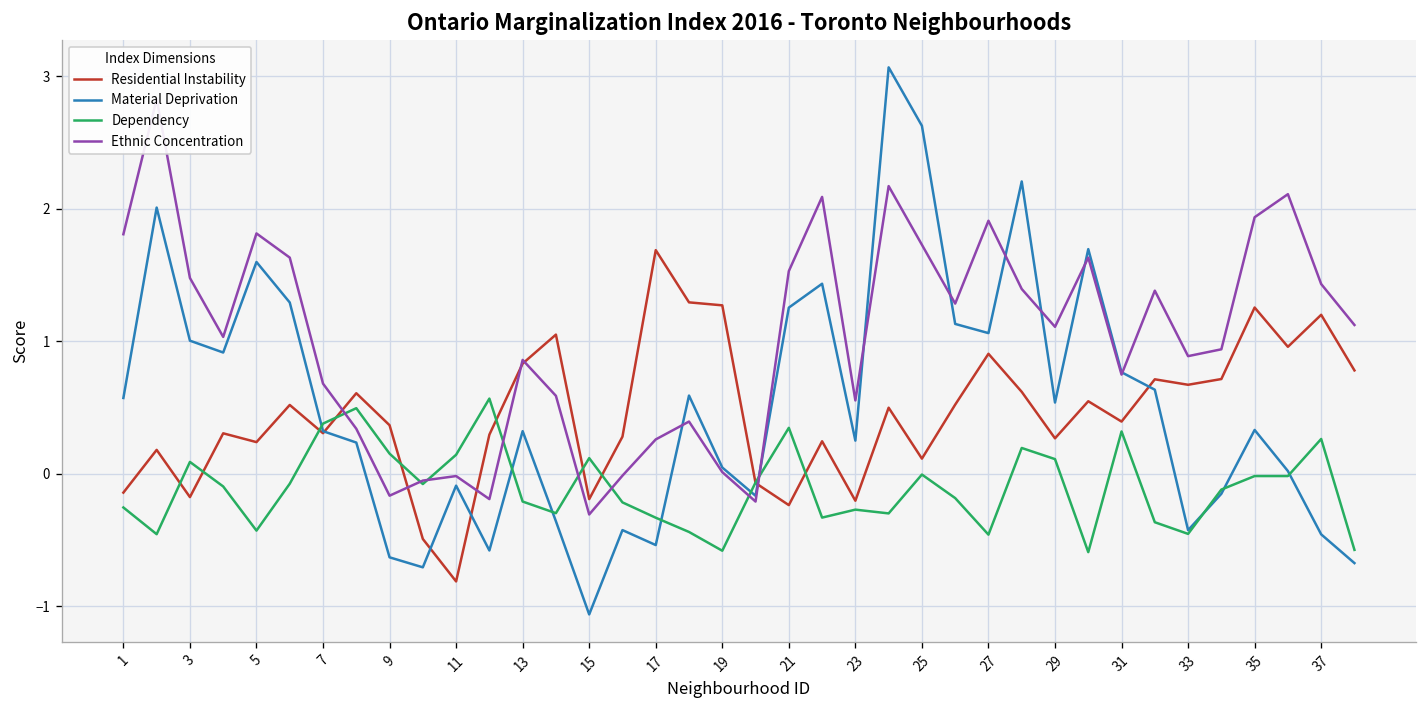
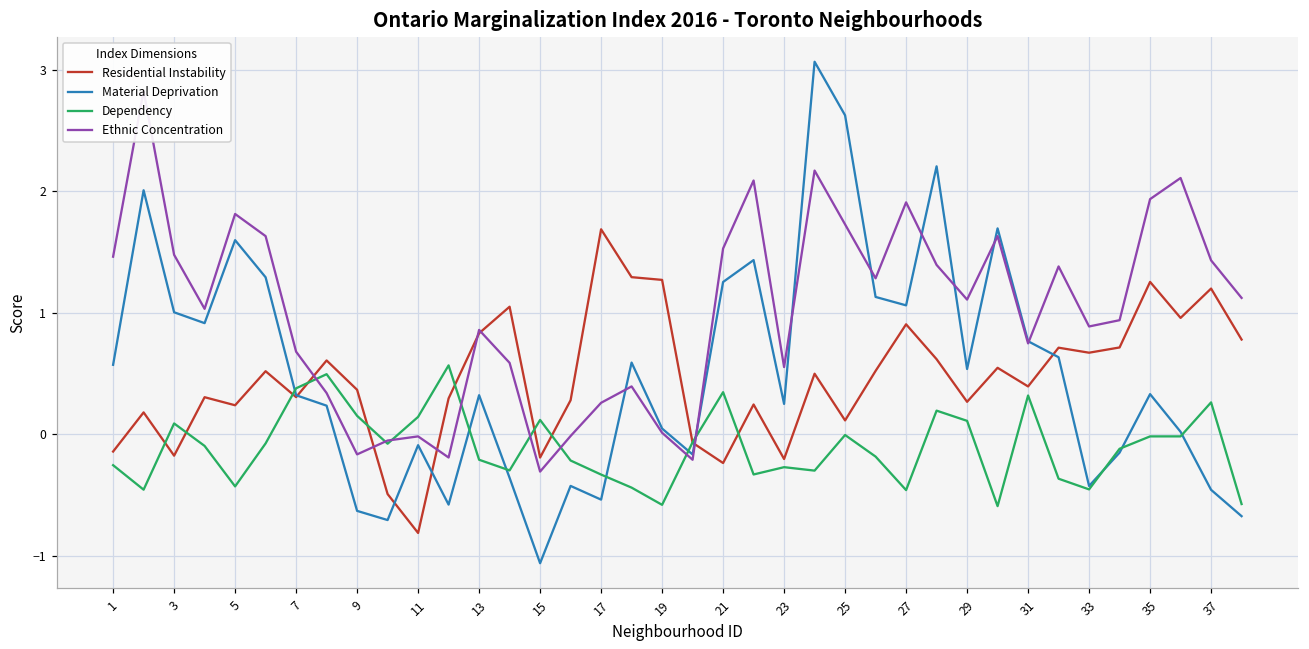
  {
    "Residential Instability": {
      "1": -0.14,
      "3": -0.18,
      "5": 0.24,
      "9": 0.37,
      "11": -0.81,
      "13": 0.83,
      "15": -0.19,
      "17": 1.69,
      "19": 1.27,
      "21": -0.24,
      "23": -0.20,
      "25": 0.11,
      "27": 0.91,
      "29": 0.27,
      "31": 0.39,
      "33": 0.67,
      "35": 1.25,
      "37": 1.20
    },
    "Material Deprivation": {
      "1": 0.57,
      "3": 1.00,
      "5": 1.60,
      "9": -0.63,
      "11": -0.09,
      "13": 0.32,
      "15": -1.06,
      "17": -0.54,
      "19": 0.05,
      "21": 1.25,
      "23": 0.25,
      "25": 2.63,
      "27": 1.06,
      "29": 0.54,
      "33": -0.43,
      "35": 0.33,
      "37": -0.46
    },
    "Dependency": {
      "1": -0.26,
      "3": 0.09,
      "5": -0.43,
      "7": 0.38,
      "9": 0.15,
      "11": 0.14,
      "13": -0.21,
      "15": 0.12,
      "17": -0.33,
      "19": -0.58,
      "21": 0.35,
      "23": -0.27,
      "25": -0.01,
      "27": -0.46,
      "29": 0.11,
      "31": 0.32,
      "33": -0.45,
      "35": -0.02,
      "37": 0.26
    },
    "Ethnic Concentration": {
-     "1": 1.81,
+     "1": 1.46,
      "3": 1.48,
      "5": 1.81,
      "7": 0.68,
      "9": -0.17,
      "11": -0.02,
      "13": 0.86,
      "15": -0.31,
      "17": 0.26,
      "19": 0.01,
      "21": 1.53,
      "23": 0.55,
      "25": 1.73,
      "27": 1.91,
      "29": 1.11,
      "33": 0.89,
      "35": 1.94,
      "37": 1.43
    }
  }
